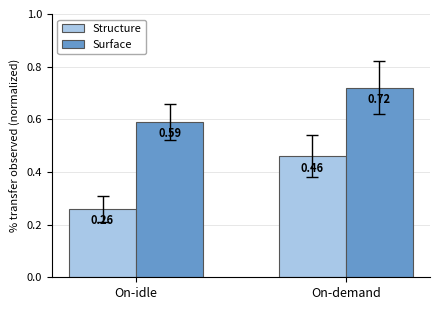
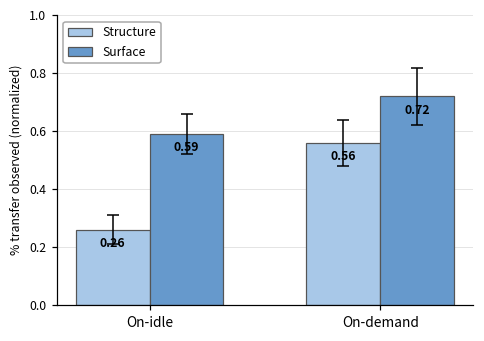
  {
    "Structure": {
-     "On-demand": 0.46
+     "On-demand": 0.56
    },
    "Surface": {
      "On-demand": 0.72
    }
  }
